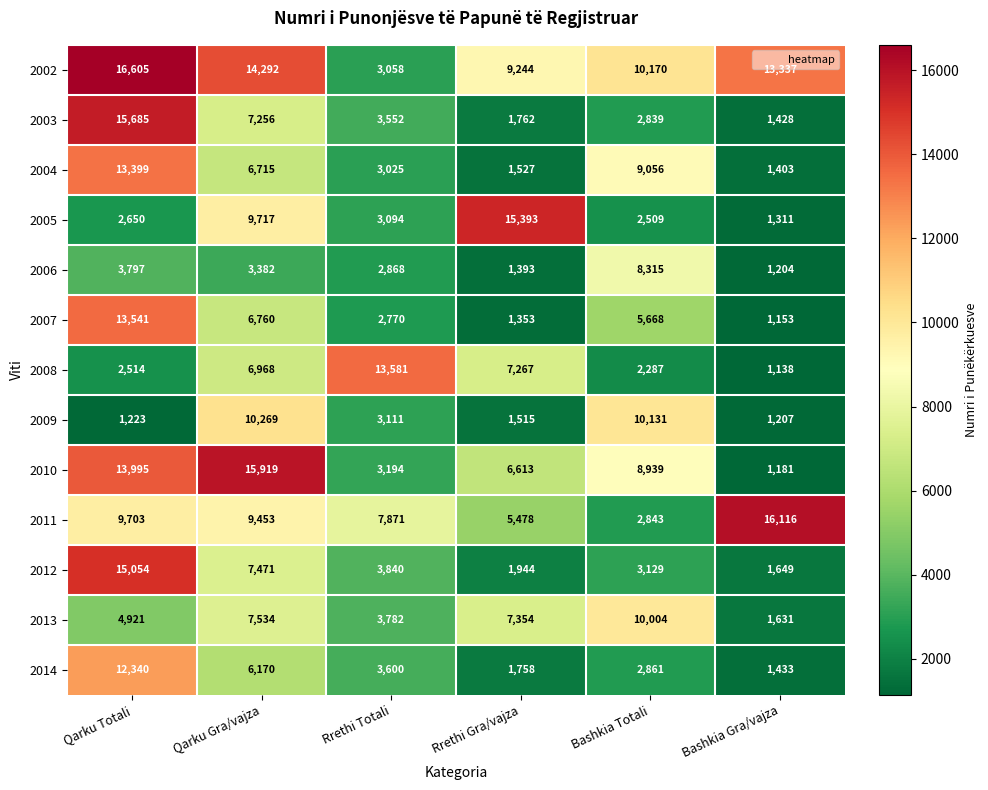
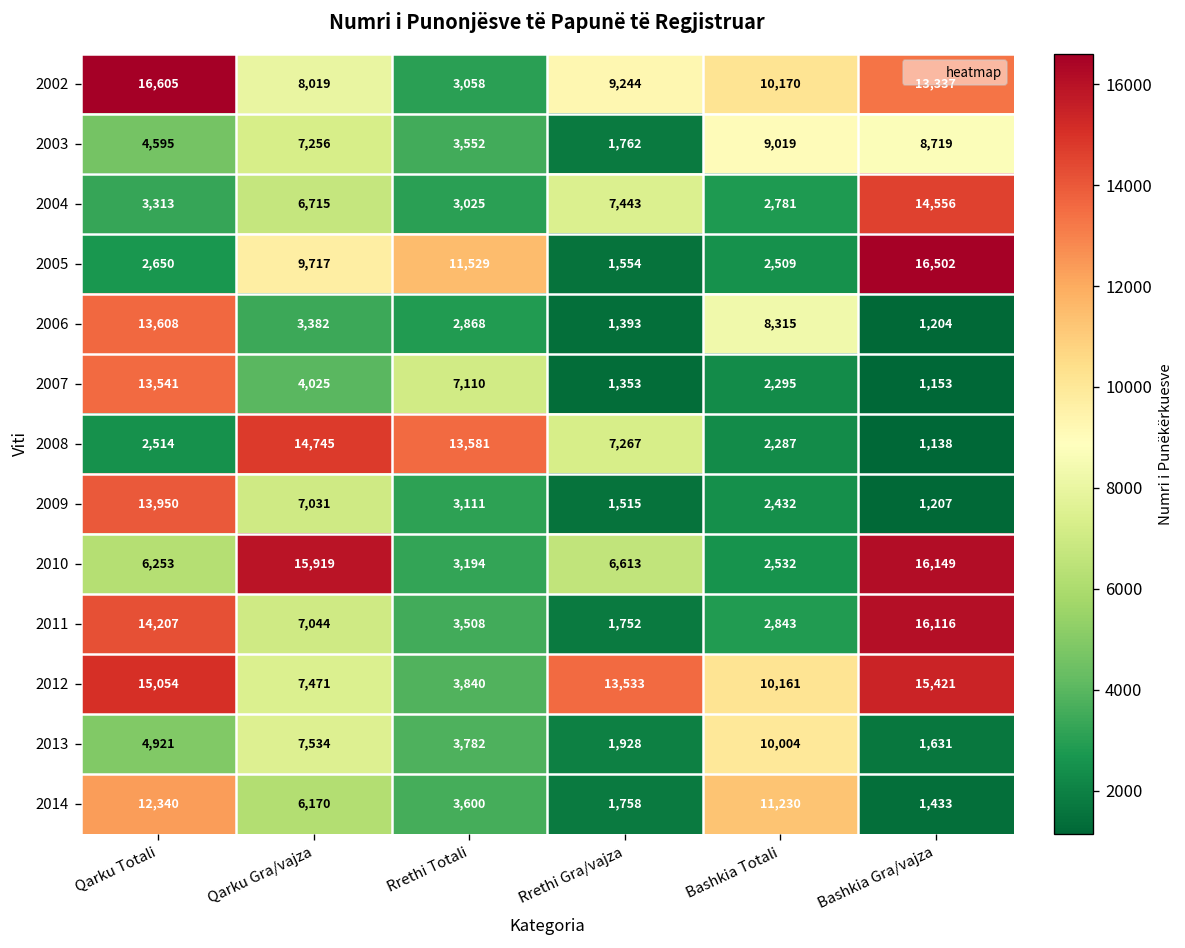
  {
    "2002": {
      "Qarku Totali": "16,605",
-     "Qarku Gra/vajza": "14,292",
+     "Qarku Gra/vajza": "8,019",
      "Rrethi Totali": "3,058",
      "Rrethi Gra/vajza": "9,244",
      "Bashkia Totali": "10,170"
    },
    "2003": {
-     "Qarku Totali": "15,685",
+     "Qarku Totali": "4,595",
      "Qarku Gra/vajza": "7,256",
      "Rrethi Totali": "3,552",
      "Rrethi Gra/vajza": "1,762",
-     "Bashkia Totali": "2,839",
-     "Bashkia Gra/vajza": "1,428"
+     "Bashkia Totali": "9,019",
+     "Bashkia Gra/vajza": "8,719"
    },
    "2004": {
-     "Qarku Totali": "13,399",
+     "Qarku Totali": "3,313",
      "Qarku Gra/vajza": "6,715",
      "Rrethi Totali": "3,025",
-     "Rrethi Gra/vajza": "1,527",
-     "Bashkia Totali": "9,056",
-     "Bashkia Gra/vajza": "1,403"
+     "Rrethi Gra/vajza": "7,443",
+     "Bashkia Totali": "2,781",
+     "Bashkia Gra/vajza": "14,556"
    },
    "2005": {
      "Qarku Totali": "2,650",
      "Qarku Gra/vajza": "9,717",
-     "Rrethi Totali": "3,094",
-     "Rrethi Gra/vajza": "15,393",
+     "Rrethi Totali": "11,529",
+     "Rrethi Gra/vajza": "1,554",
      "Bashkia Totali": "2,509",
-     "Bashkia Gra/vajza": "1,311"
+     "Bashkia Gra/vajza": "16,502"
    },
    "2006": {
-     "Qarku Totali": "3,797",
+     "Qarku Totali": "13,608",
      "Qarku Gra/vajza": "3,382",
      "Rrethi Totali": "2,868",
      "Rrethi Gra/vajza": "1,393",
      "Bashkia Totali": "8,315",
      "Bashkia Gra/vajza": "1,204"
    },
    "2007": {
      "Qarku Totali": "13,541",
-     "Qarku Gra/vajza": "6,760",
-     "Rrethi Totali": "2,770",
+     "Qarku Gra/vajza": "4,025",
+     "Rrethi Totali": "7,110",
      "Rrethi Gra/vajza": "1,353",
-     "Bashkia Totali": "5,668",
+     "Bashkia Totali": "2,295",
      "Bashkia Gra/vajza": "1,153"
    },
    "2008": {
      "Qarku Totali": "2,514",
-     "Qarku Gra/vajza": "6,968",
+     "Qarku Gra/vajza": "14,745",
      "Rrethi Totali": "13,581",
      "Rrethi Gra/vajza": "7,267",
      "Bashkia Totali": "2,287",
      "Bashkia Gra/vajza": "1,138"
    },
    "2009": {
-     "Qarku Totali": "1,223",
-     "Qarku Gra/vajza": "10,269",
+     "Qarku Totali": "13,950",
+     "Qarku Gra/vajza": "7,031",
      "Rrethi Totali": "3,111",
      "Rrethi Gra/vajza": "1,515",
-     "Bashkia Totali": "10,131",
+     "Bashkia Totali": "2,432",
      "Bashkia Gra/vajza": "1,207"
    },
    "2010": {
-     "Qarku Totali": "13,995",
+     "Qarku Totali": "6,253",
      "Qarku Gra/vajza": "15,919",
      "Rrethi Totali": "3,194",
      "Rrethi Gra/vajza": "6,613",
-     "Bashkia Totali": "8,939",
-     "Bashkia Gra/vajza": "1,181"
+     "Bashkia Totali": "2,532",
+     "Bashkia Gra/vajza": "16,149"
    },
    "2011": {
-     "Qarku Totali": "9,703",
-     "Qarku Gra/vajza": "9,453",
-     "Rrethi Totali": "7,871",
-     "Rrethi Gra/vajza": "5,478",
+     "Qarku Totali": "14,207",
+     "Qarku Gra/vajza": "7,044",
+     "Rrethi Totali": "3,508",
+     "Rrethi Gra/vajza": "1,752",
      "Bashkia Totali": "2,843",
      "Bashkia Gra/vajza": "16,116"
    },
    "2012": {
      "Qarku Totali": "15,054",
      "Qarku Gra/vajza": "7,471",
      "Rrethi Totali": "3,840",
-     "Rrethi Gra/vajza": "1,944",
-     "Bashkia Totali": "3,129",
-     "Bashkia Gra/vajza": "1,649"
+     "Rrethi Gra/vajza": "13,533",
+     "Bashkia Totali": "10,161",
+     "Bashkia Gra/vajza": "15,421"
    },
    "2013": {
      "Qarku Totali": "4,921",
      "Qarku Gra/vajza": "7,534",
      "Rrethi Totali": "3,782",
-     "Rrethi Gra/vajza": "7,354",
+     "Rrethi Gra/vajza": "1,928",
      "Bashkia Totali": "10,004",
      "Bashkia Gra/vajza": "1,631"
    },
    "2014": {
      "Qarku Totali": "12,340",
      "Qarku Gra/vajza": "6,170",
      "Rrethi Totali": "3,600",
      "Rrethi Gra/vajza": "1,758",
-     "Bashkia Totali": "2,861",
+     "Bashkia Totali": "11,230",
      "Bashkia Gra/vajza": "1,433"
    }
  }
